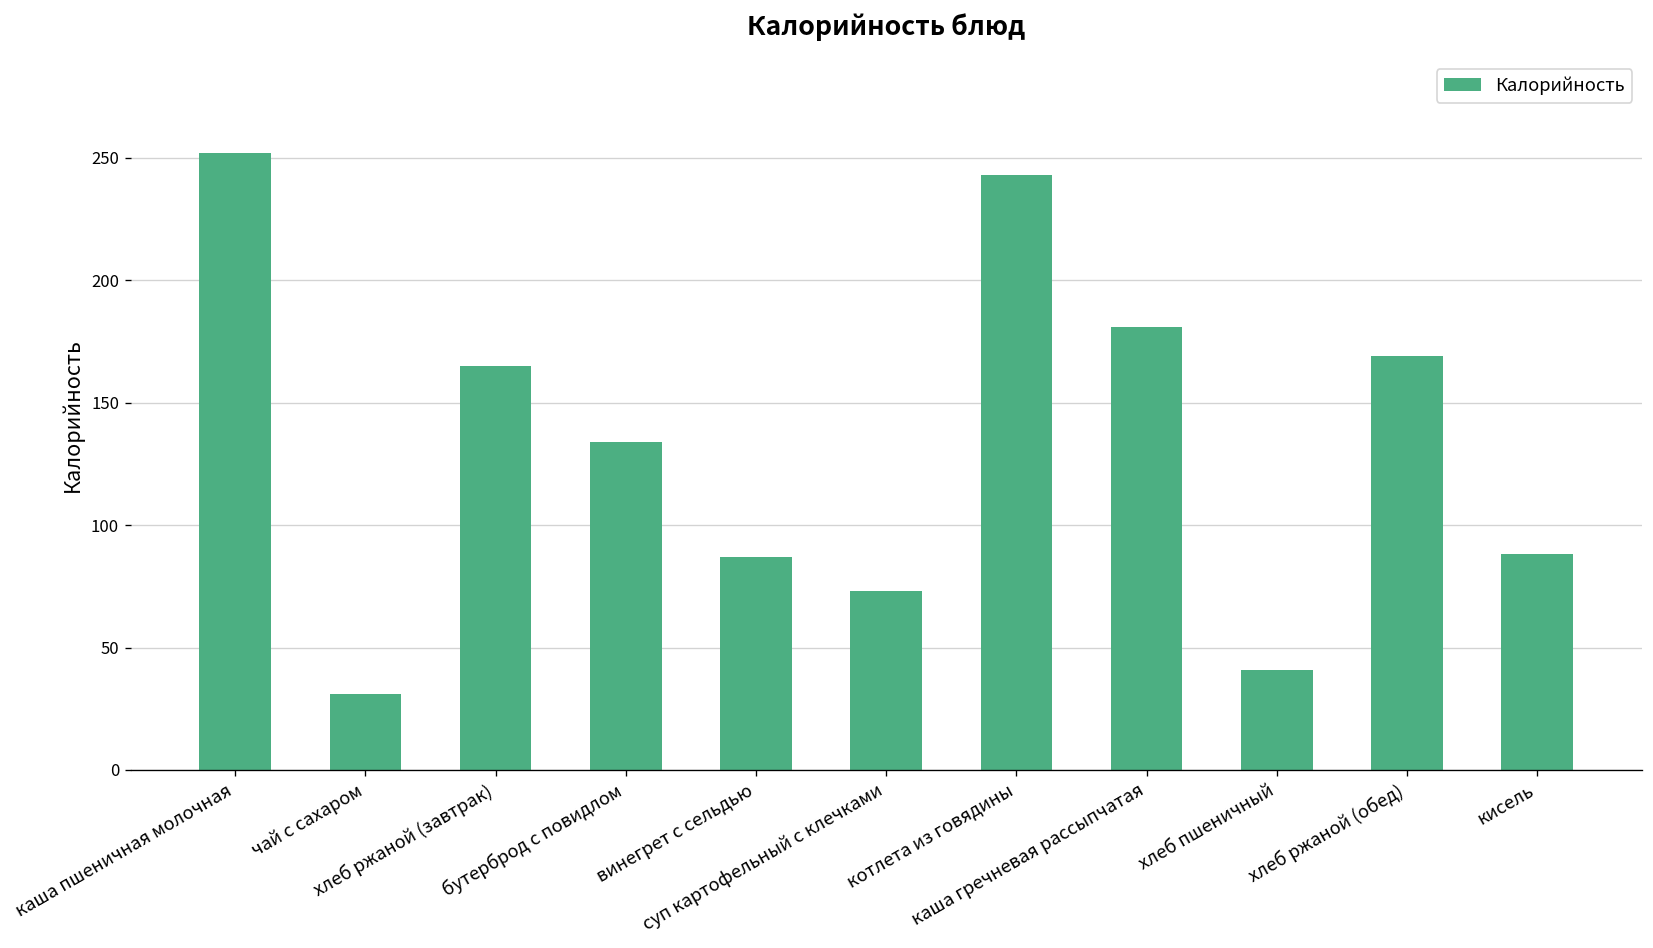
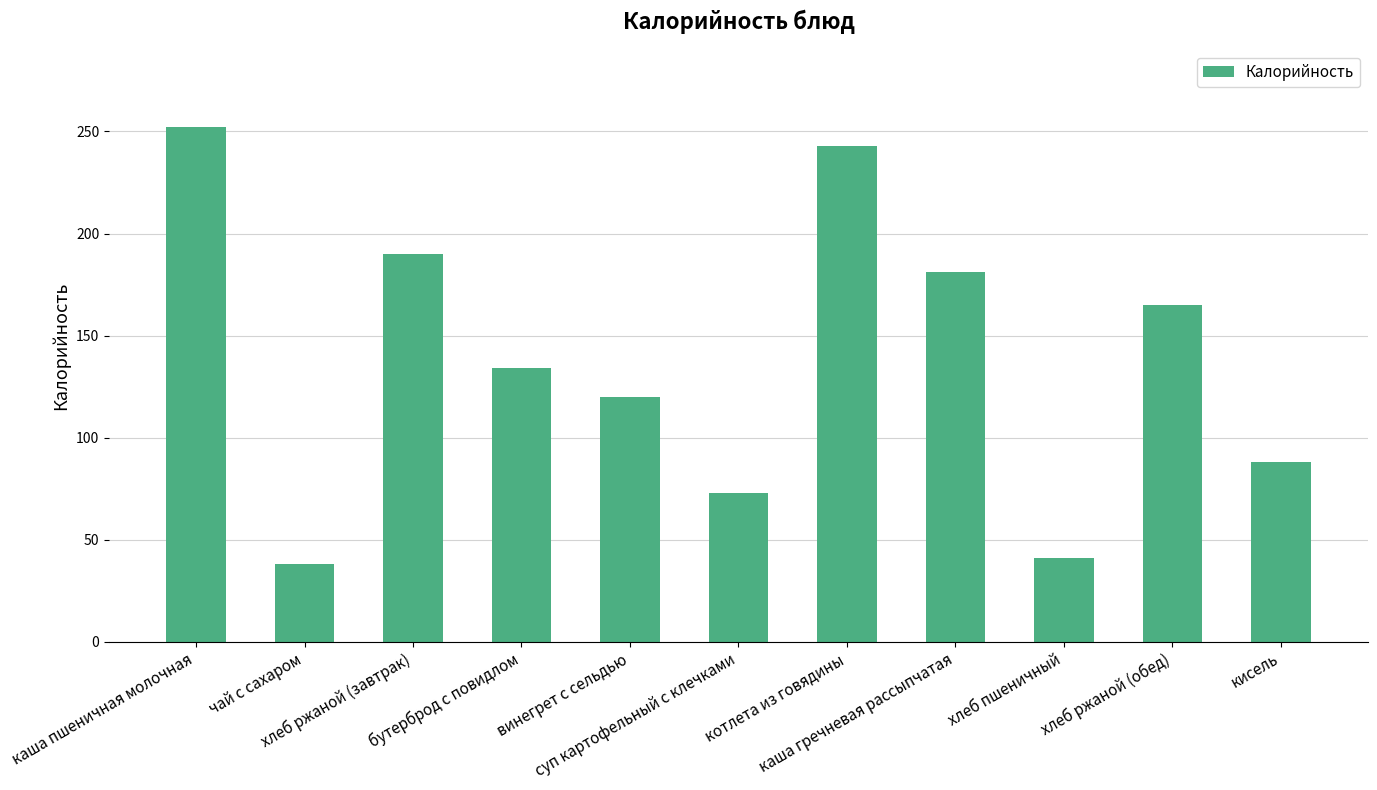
  {
    "каша пшеничная молочная": 252,
-   "чай с сахаром": 31,
-   "хлеб ржаной (завтрак)": 165,
+   "чай с сахаром": 38,
+   "хлеб ржаной (завтрак)": 190,
    "бутерброд с повидлом": 134,
-   "винегрет с сельдью": 87,
+   "винегрет с сельдью": 120,
    "суп картофельный с клечками": 73,
    "котлета из говядины": 243,
    "каша гречневая рассыпчатая": 181,
    "хлеб пшеничный": 41,
-   "хлеб ржаной (обед)": 169,
+   "хлеб ржаной (обед)": 165,
    "кисель": 88
  }
